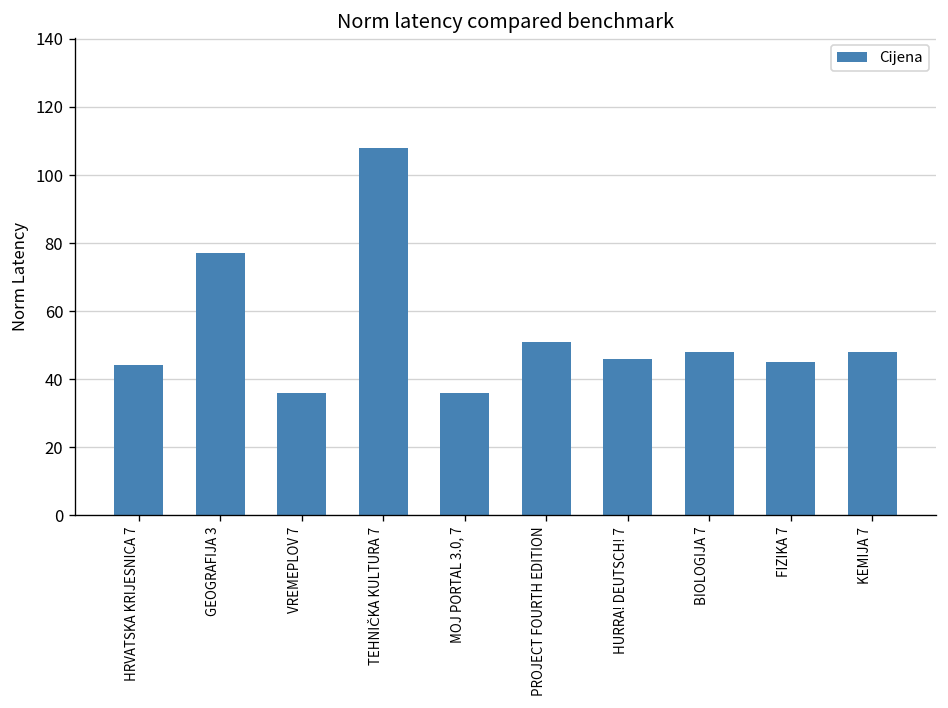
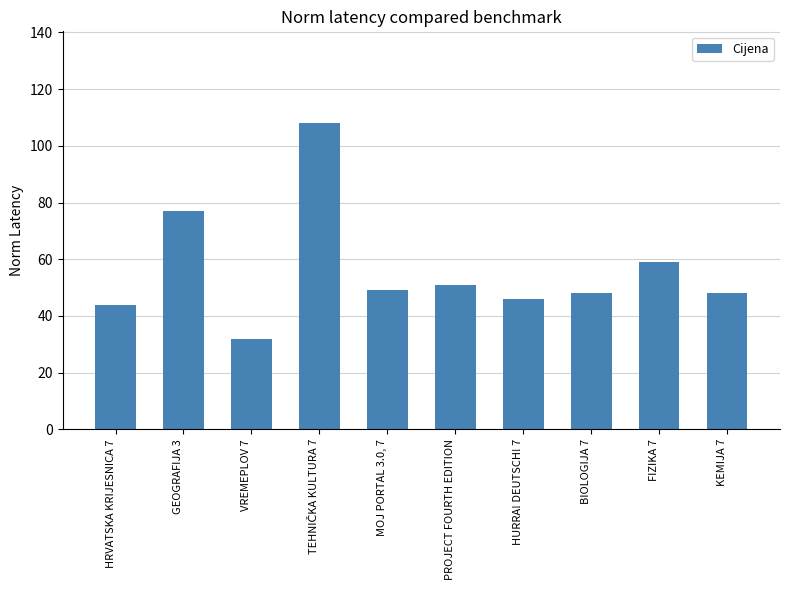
  {
    "HRVATSKA KRIJESNICA 7": 44,
    "GEOGRAFIJA 3": 77,
-   "VREMEPLOV 7": 36,
+   "VREMEPLOV 7": 32,
    "TEHNIČKA KULTURA 7": 108,
-   "MOJ PORTAL 3.0, 7": 36,
+   "MOJ PORTAL 3.0, 7": 49,
    "PROJECT FOURTH EDITION": 51,
    "HURRA! DEUTSCH! 7": 46,
    "BIOLOGIJA 7": 48,
-   "FIZIKA 7": 45,
+   "FIZIKA 7": 59,
    "KEMIJA 7": 48
  }
